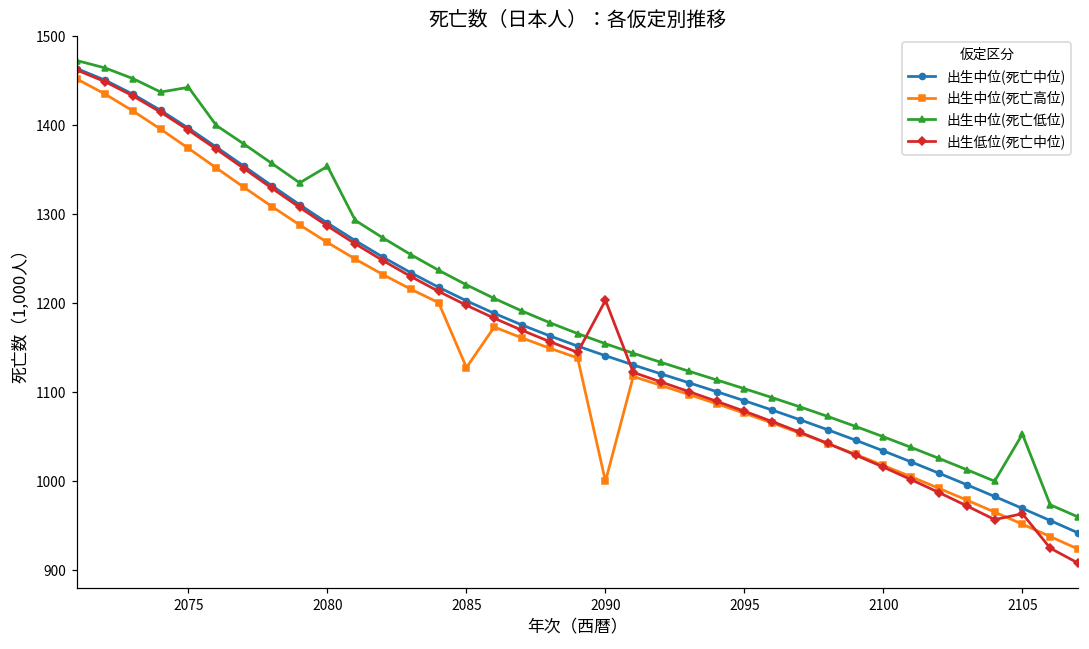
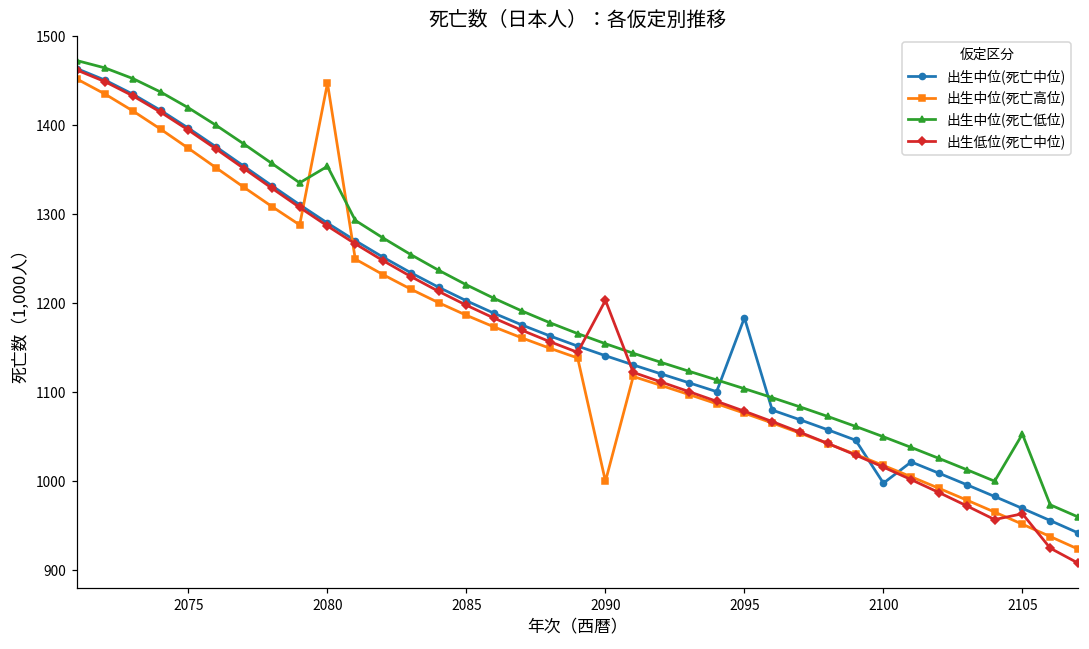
  {
    "出生中位(死亡中位)": {
      "2080": 1290,
      "2085": 1200,
      "2090": 1140,
-     "2095": 1090,
-     "2100": 1030,
+     "2095": 1180,
+     "2100": 1000,
      "2105": 970
    },
    "出生中位(死亡高位)": {
      "2075": 1370,
-     "2080": 1270,
-     "2085": 1130,
+     "2080": 1450,
+     "2085": 1190,
      "2090": 1000,
      "2105": 950
    },
    "出生中位(死亡低位)": {
-     "2075": 1440,
+     "2075": 1420,
      "2080": 1350,
      "2085": 1220,
      "2090": 1150,
      "2095": 1100,
      "2100": 1050,
      "2105": 1050
    },
    "出生低位(死亡中位)": {
      "2080": 1290,
      "2085": 1200,
      "2090": 1200,
      "2105": 960
    }
  }
